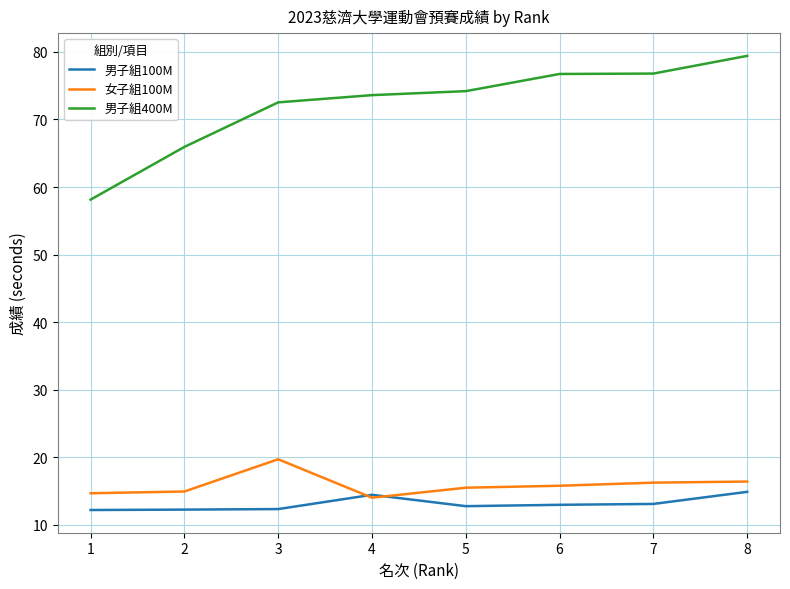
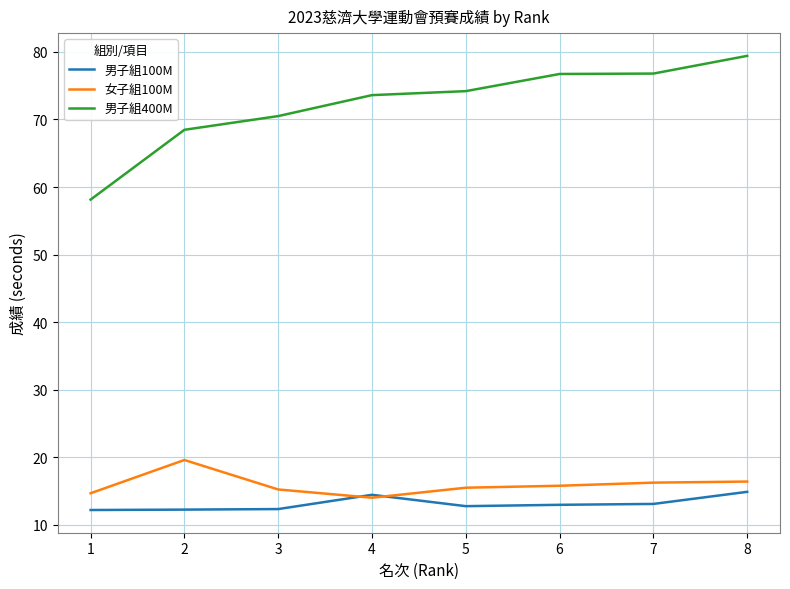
  {
    "男子組100M": {
      "1": 12,
      "2": 12,
      "3": 12,
      "4": 14,
      "5": 13,
      "6": 13,
      "7": 13,
      "8": 15
    },
    "女子組100M": {
      "1": 15,
-     "2": 15,
-     "3": 20,
+     "2": 20,
+     "3": 15,
      "4": 14,
      "5": 16,
      "6": 16,
      "7": 16,
      "8": 16
    },
    "男子組400M": {
      "1": 58,
-     "2": 66,
-     "3": 73,
+     "2": 68,
+     "3": 71,
      "4": 74,
      "5": 74,
      "6": 77,
      "7": 77,
      "8": 79
    }
  }
